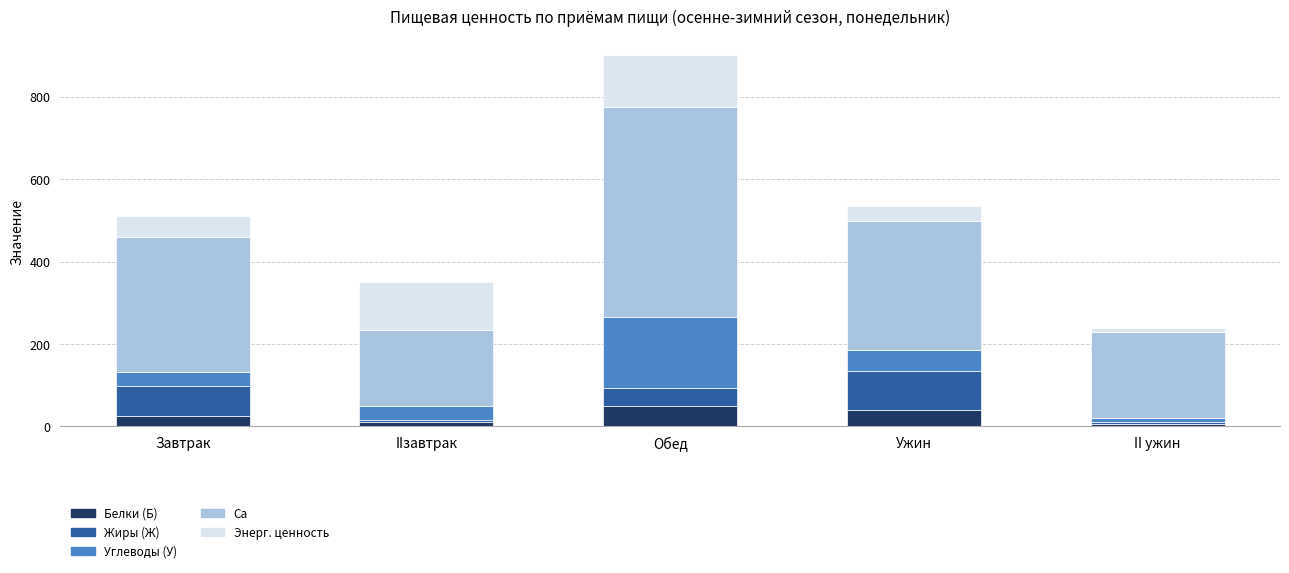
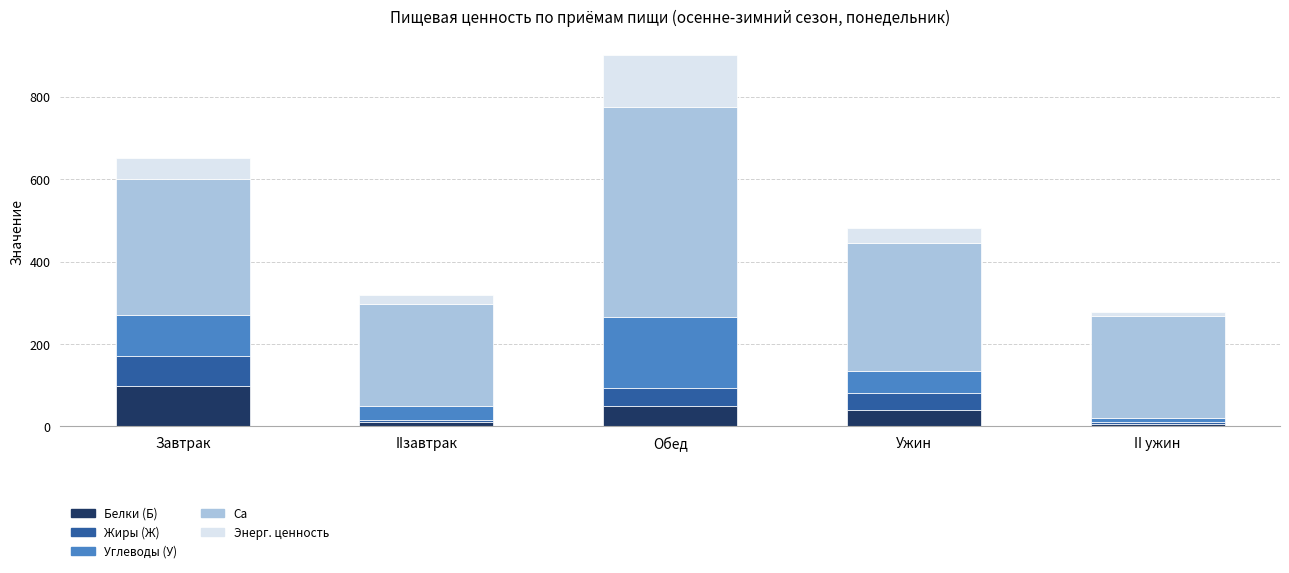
  {
    "Белки (Б)": {
-     "Завтрак": 30,
+     "Завтрак": 100,
      "IIзавтрак": 10,
      "Обед": 50,
      "Ужин": 40
    },
    "Жиры (Ж)": {
      "Завтрак": 70,
      "IIзавтрак": 10,
      "Обед": 40,
-     "Ужин": 90
+     "Ужин": 40
    },
    "Углеводы (У)": {
-     "Завтрак": 30,
+     "Завтрак": 100,
      "IIзавтрак": 30,
      "Обед": 170,
      "Ужин": 50,
      "II ужин": 10
    },
    "Са": {
      "Завтрак": 330,
-     "IIзавтрак": 190,
+     "IIзавтрак": 250,
      "Обед": 510,
      "Ужин": 310,
-     "II ужин": 210
+     "II ужин": 250
    },
    "Энерг. ценность": {
      "Завтрак": 50,
-     "IIзавтрак": 120,
+     "IIзавтрак": 20,
      "Обед": 130,
      "Ужин": 40,
      "II ужин": 10
    }
  }
